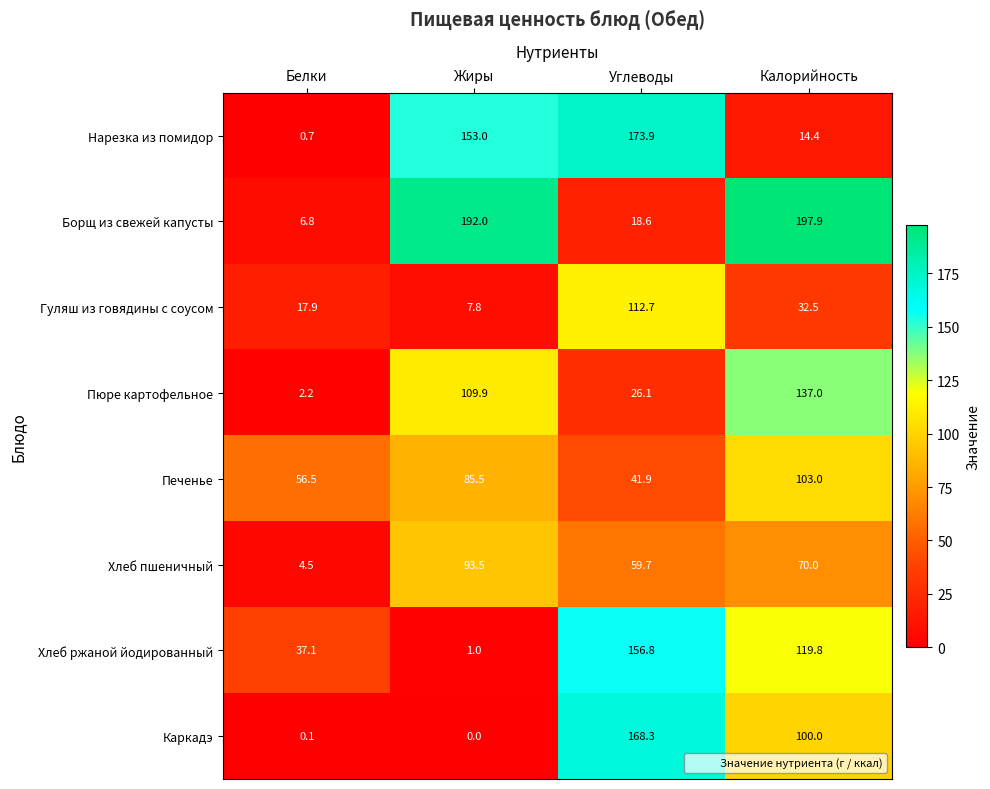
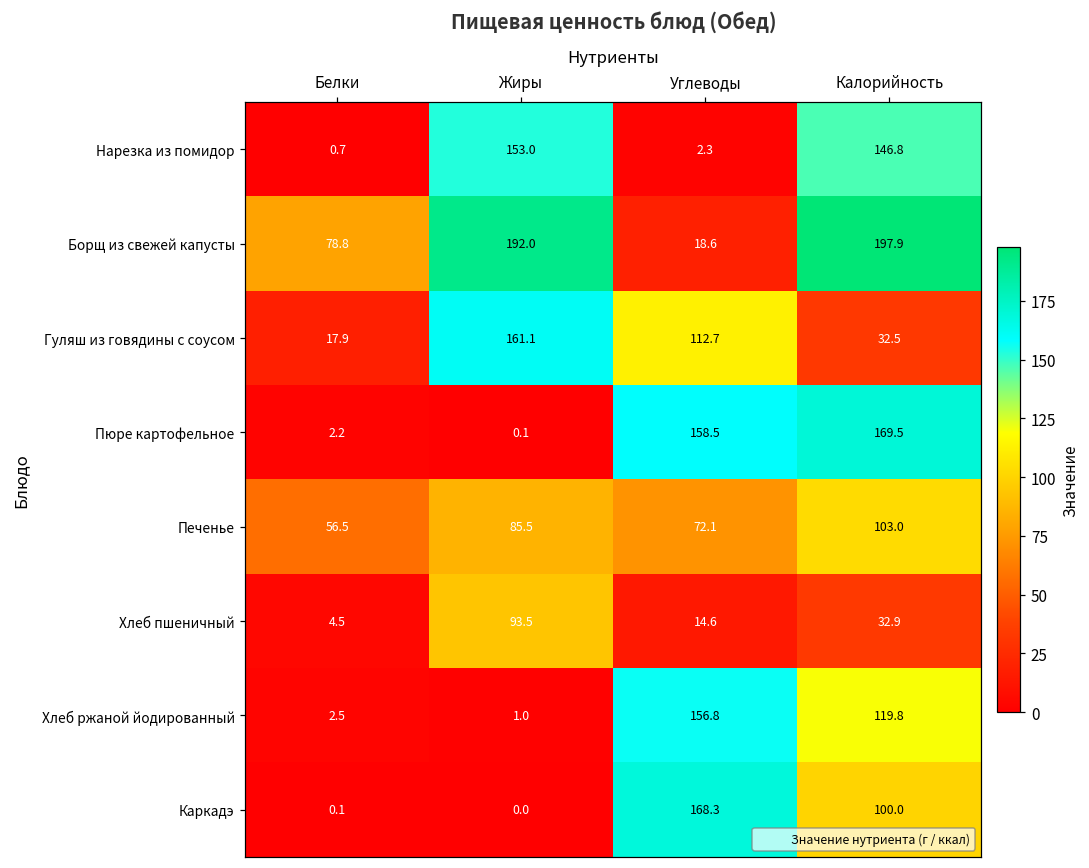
  {
    "Нарезка из помидор": {
      "Белки": 0.7,
      "Жиры": 153.0,
-     "Углеводы": 173.9,
-     "Калорийность": 14.4
+     "Углеводы": 2.3,
+     "Калорийность": 146.8
    },
    "Борщ из свежей капусты": {
-     "Белки": 6.8,
+     "Белки": 78.8,
      "Жиры": 192.0,
      "Углеводы": 18.6,
      "Калорийность": 197.9
    },
    "Гуляш из говядины с соусом": {
      "Белки": 17.9,
-     "Жиры": 7.8,
+     "Жиры": 161.1,
      "Углеводы": 112.7,
      "Калорийность": 32.5
    },
    "Пюре картофельное": {
      "Белки": 2.2,
-     "Жиры": 109.9,
-     "Углеводы": 26.1,
-     "Калорийность": 137.0
+     "Жиры": 0.1,
+     "Углеводы": 158.5,
+     "Калорийность": 169.5
    },
    "Печенье": {
      "Белки": 56.5,
      "Жиры": 85.5,
-     "Углеводы": 41.9,
+     "Углеводы": 72.1,
      "Калорийность": 103.0
    },
    "Хлеб пшеничный": {
      "Белки": 4.5,
      "Жиры": 93.5,
-     "Углеводы": 59.7,
-     "Калорийность": 70.0
+     "Углеводы": 14.6,
+     "Калорийность": 32.9
    },
    "Хлеб ржаной йодированный": {
-     "Белки": 37.1,
+     "Белки": 2.5,
      "Жиры": 1.0,
      "Углеводы": 156.8,
      "Калорийность": 119.8
    },
    "Каркадэ": {
      "Белки": 0.1,
      "Жиры": 0.0,
      "Углеводы": 168.3,
      "Калорийность": 100.0
    }
  }
